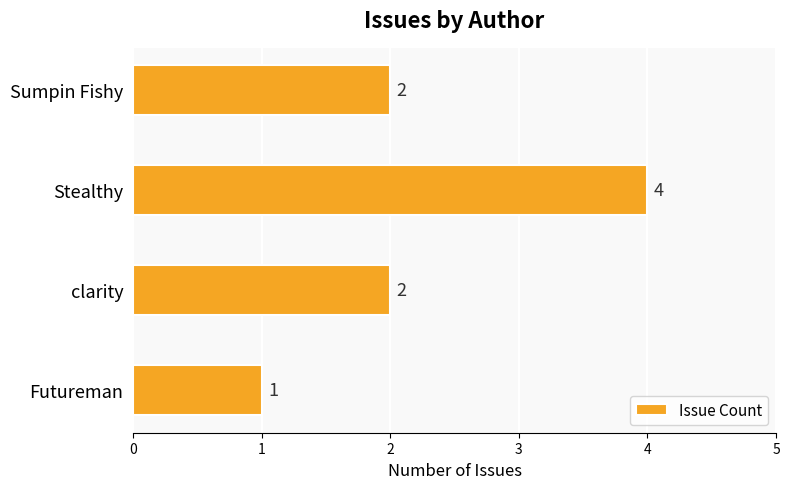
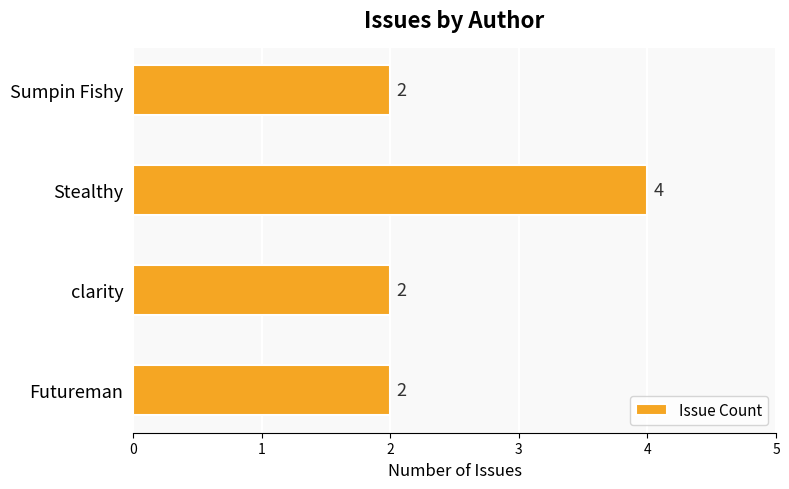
  {
    "Sumpin Fishy": 2,
    "Stealthy": 4,
    "clarity": 2,
-   "Futureman": 1
+   "Futureman": 2
  }
